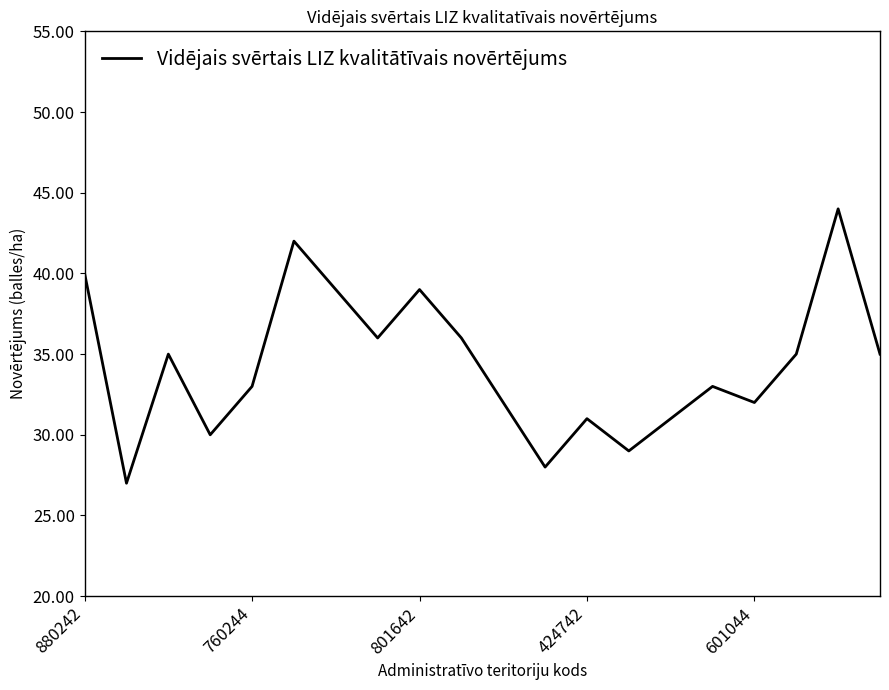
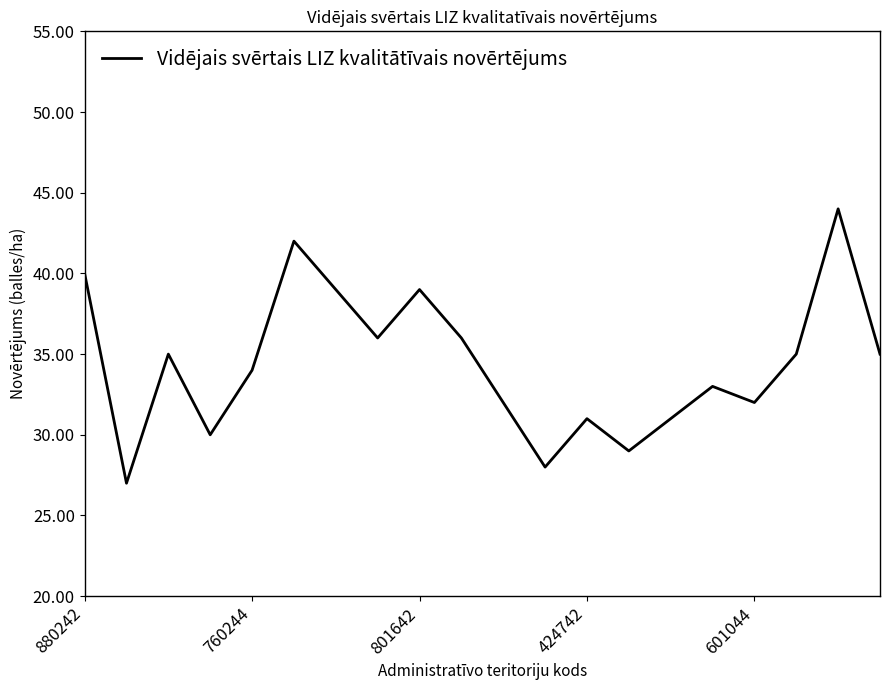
  {
    "880242": 40,
-   "760244": 33,
+   "760244": 34,
    "801642": 39,
    "424742": 31,
    "601044": 32
  }
